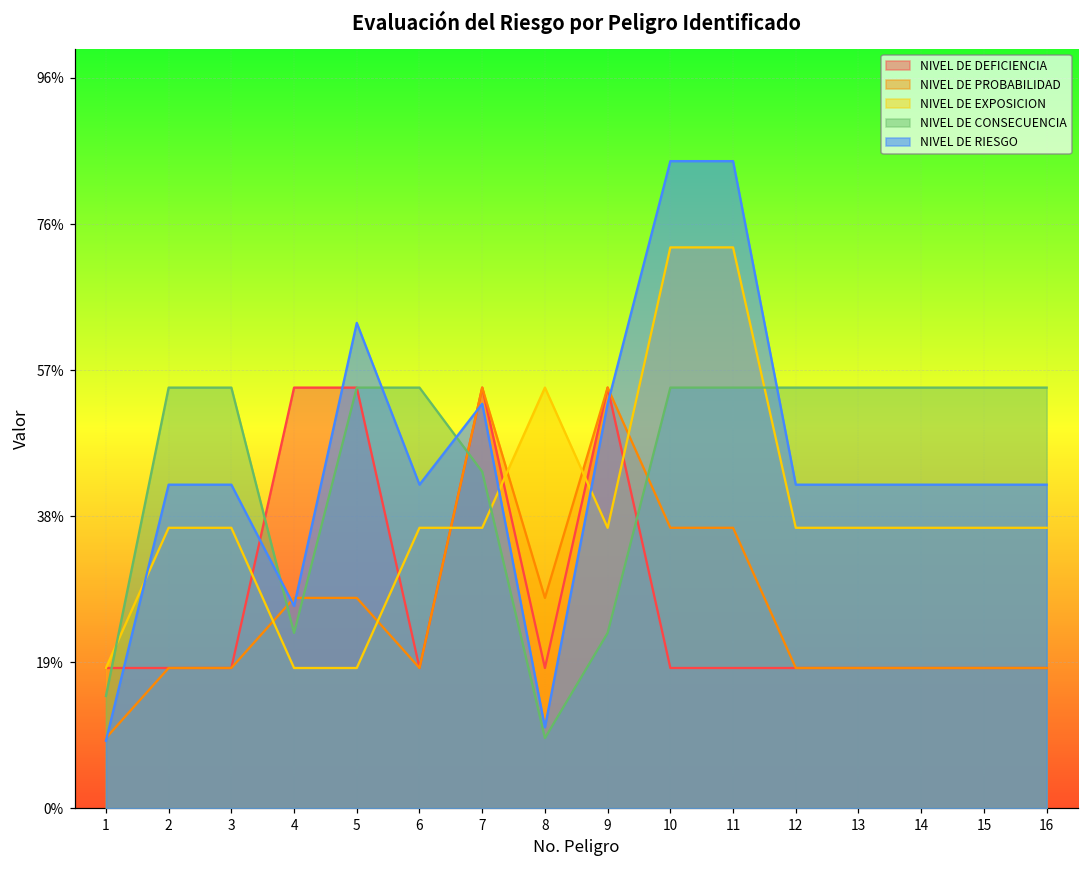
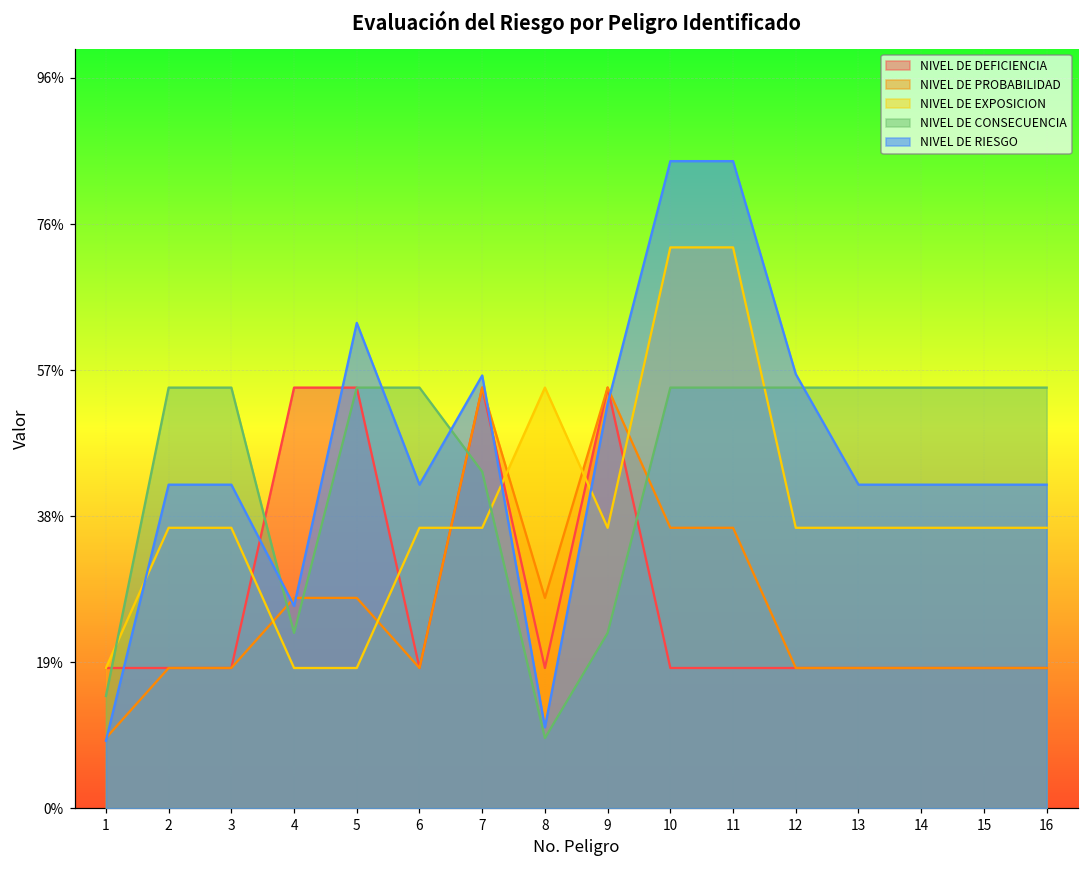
  {
    "NIVEL DE DEFICIENCIA": {
      "4": "55%",
      "8": "18%",
      "10": "18%",
      "11": "18%"
    },
    "NIVEL DE CONSECUENCIA": {
      "1": "15%",
      "2": "55%",
      "3": "55%",
      "4": "23%",
      "6": "55%",
      "7": "44%",
      "8": "9%",
      "9": "23%",
      "10": "55%",
      "11": "55%",
      "12": "55%",
      "13": "55%",
      "14": "55%",
      "15": "55%",
      "16": "55%"
    },
    "NIVEL DE RIESGO": {
      "2": "43%",
      "3": "43%",
      "4": "27%",
      "5": "64%",
      "6": "43%",
-     "7": "53%",
+     "7": "57%",
      "8": "11%",
      "9": "53%",
      "10": "85%",
      "11": "85%",
-     "12": "43%",
+     "12": "57%",
      "13": "43%",
      "14": "43%",
      "15": "43%",
      "16": "43%"
    }
  }
